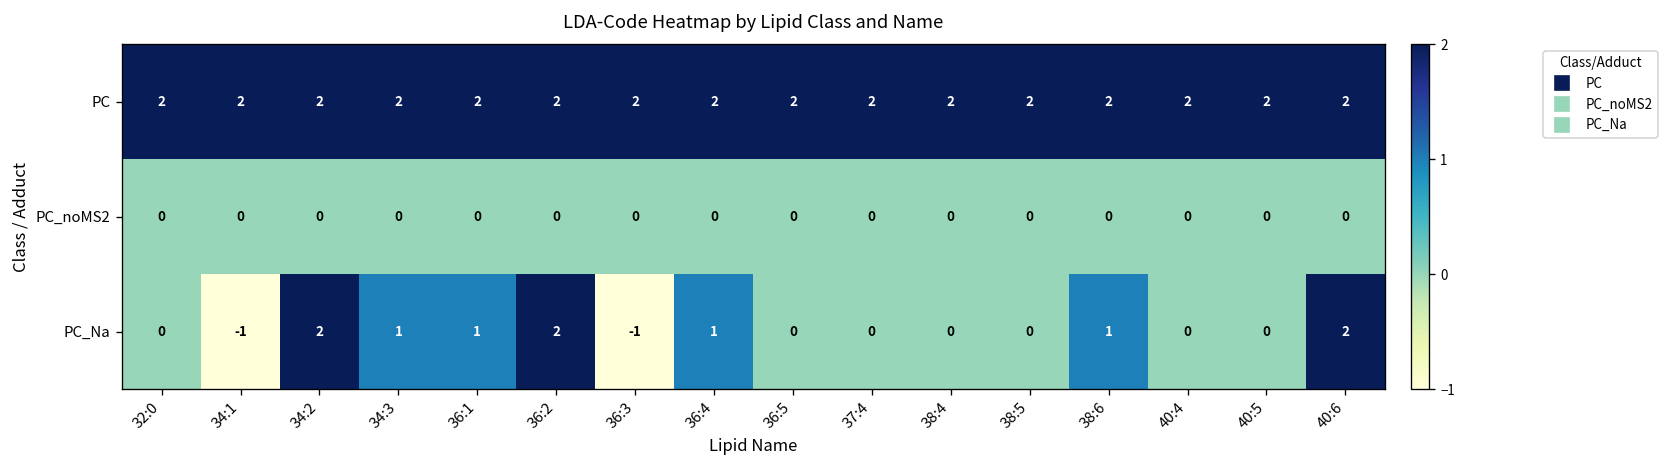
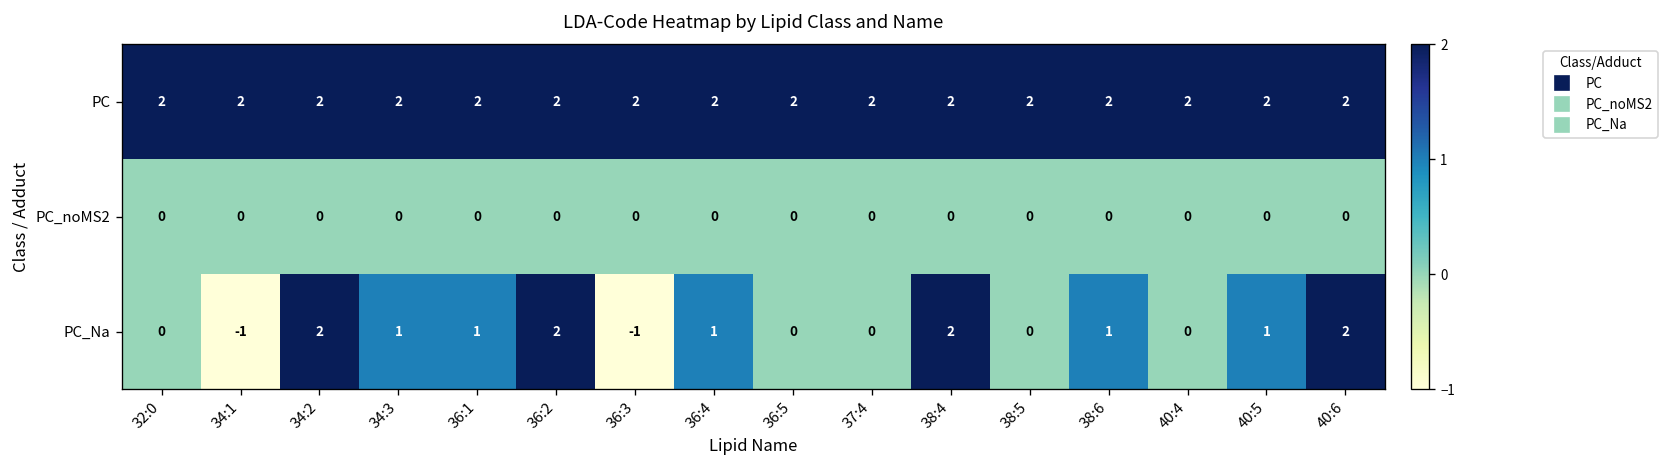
  {
    "PC": {
      "32:0": 2,
      "34:1": 2,
      "34:2": 2,
      "34:3": 2,
      "36:1": 2,
      "36:2": 2,
      "36:3": 2,
      "36:4": 2,
      "36:5": 2,
      "37:4": 2,
      "38:4": 2,
      "38:5": 2,
      "38:6": 2,
      "40:4": 2,
      "40:5": 2,
      "40:6": 2
    },
    "PC_noMS2": {
      "32:0": 0,
      "34:1": 0,
      "34:2": 0,
      "34:3": 0,
      "36:1": 0,
      "36:2": 0,
      "36:3": 0,
      "36:4": 0,
      "36:5": 0,
      "37:4": 0,
      "38:4": 0,
      "38:5": 0,
      "38:6": 0,
      "40:4": 0,
      "40:5": 0,
      "40:6": 0
    },
    "PC_Na": {
      "32:0": 0,
      "34:1": -1,
      "34:2": 2,
      "34:3": 1,
      "36:1": 1,
      "36:2": 2,
      "36:3": -1,
      "36:4": 1,
      "36:5": 0,
      "37:4": 0,
-     "38:4": 0,
+     "38:4": 2,
      "38:5": 0,
      "38:6": 1,
      "40:4": 0,
-     "40:5": 0,
+     "40:5": 1,
      "40:6": 2
    }
  }
